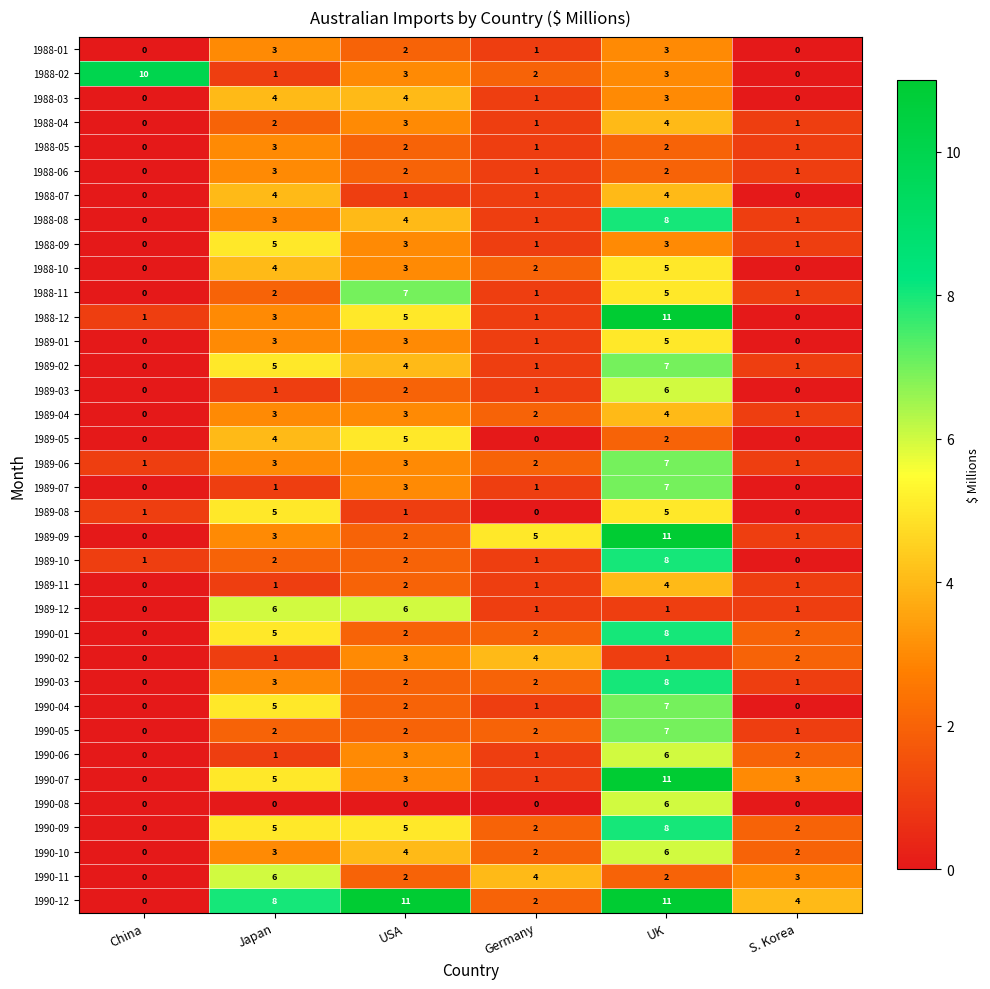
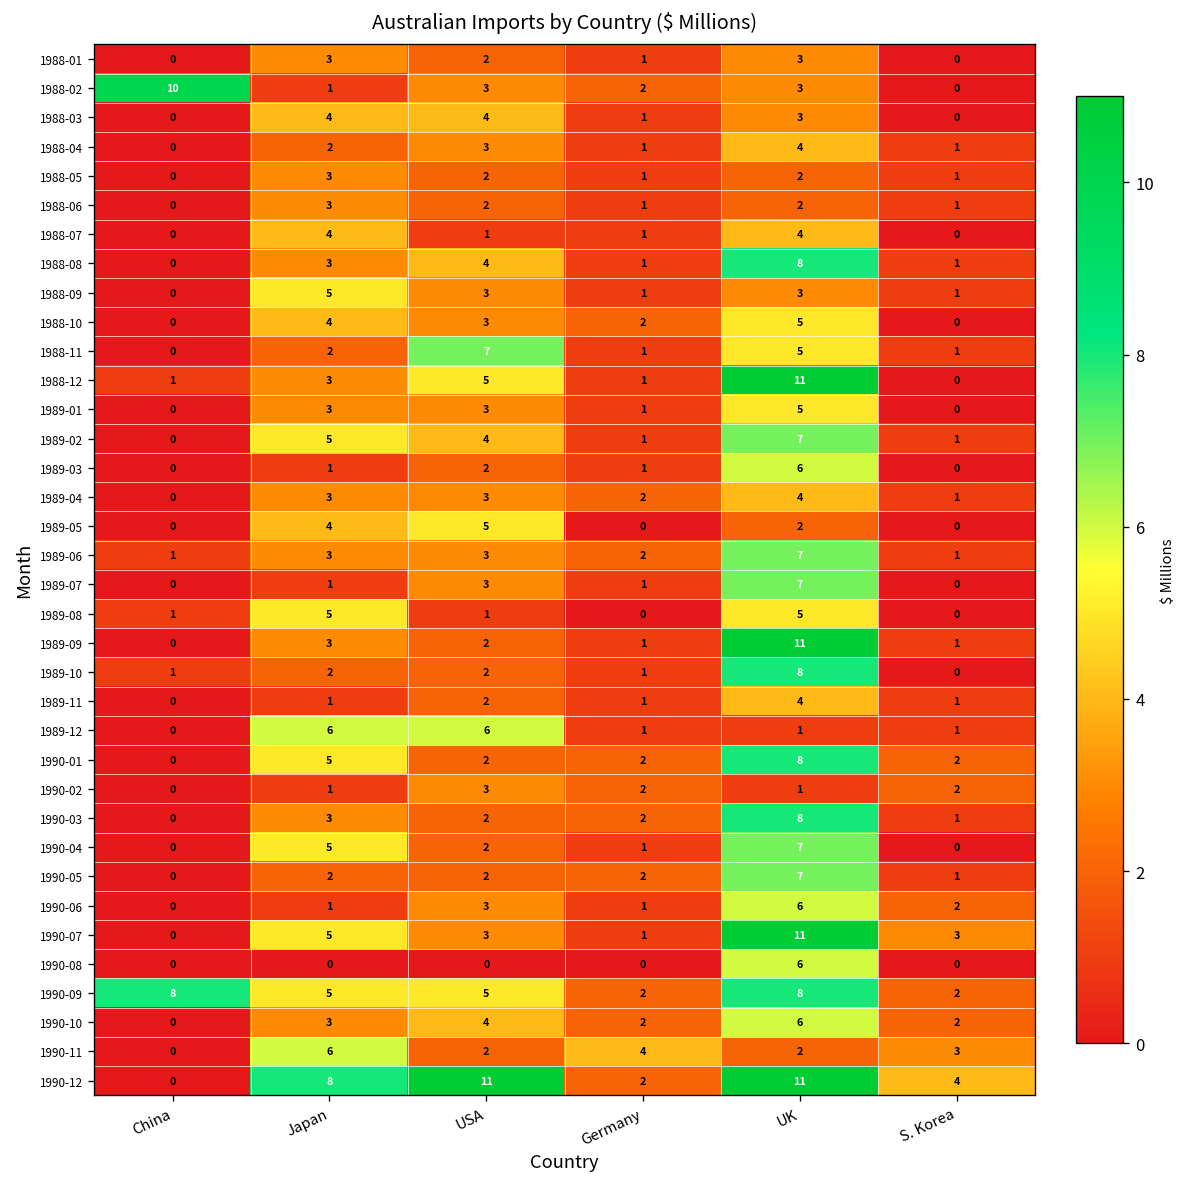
  {
    "1989-09": {
      "China": 0,
      "Japan": 3,
      "USA": 2,
-     "Germany": 5,
+     "Germany": 1,
      "UK": 11,
      "S. Korea": 1
    },
    "1990-02": {
      "China": 0,
      "Japan": 1,
      "USA": 3,
-     "Germany": 4,
+     "Germany": 2,
      "UK": 1,
      "S. Korea": 2
    },
    "1990-09": {
-     "China": 0,
+     "China": 8,
      "Japan": 5,
      "USA": 5,
      "Germany": 2,
      "UK": 8,
      "S. Korea": 2
    }
  }
